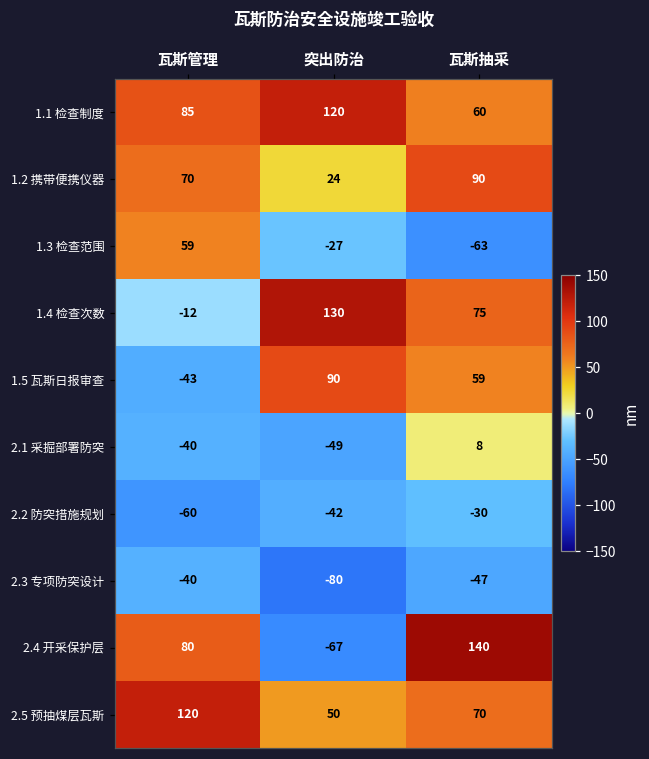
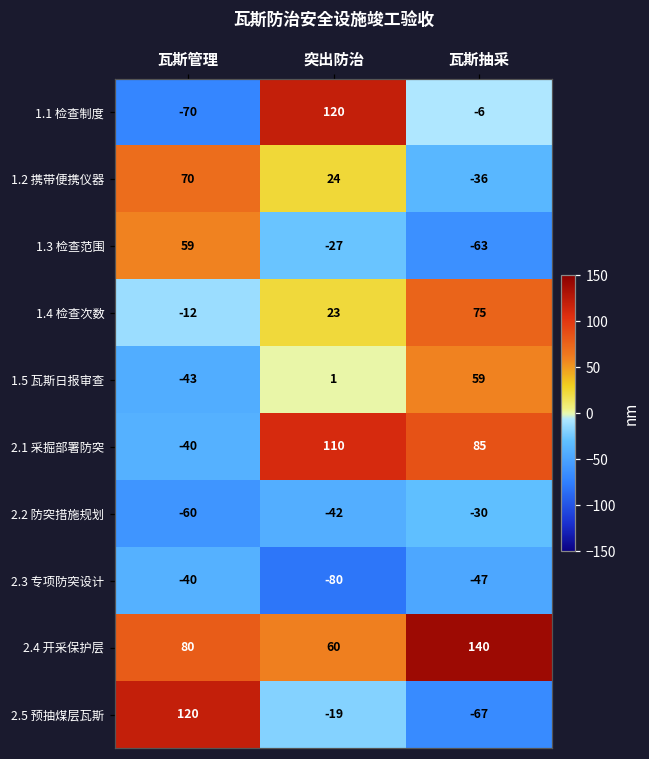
  {
    "1.1 检查制度": {
-     "瓦斯管理": 85,
+     "瓦斯管理": -70,
      "突出防治": 120,
-     "瓦斯抽采": 60
+     "瓦斯抽采": -6
    },
    "1.2 携带便携仪器": {
      "瓦斯管理": 70,
      "突出防治": 24,
-     "瓦斯抽采": 90
+     "瓦斯抽采": -36
    },
    "1.3 检查范围": {
      "瓦斯管理": 59,
      "突出防治": -27,
      "瓦斯抽采": -63
    },
    "1.4 检查次数": {
      "瓦斯管理": -12,
-     "突出防治": 130,
+     "突出防治": 23,
      "瓦斯抽采": 75
    },
    "1.5 瓦斯日报审查": {
      "瓦斯管理": -43,
-     "突出防治": 90,
+     "突出防治": 1,
      "瓦斯抽采": 59
    },
    "2.1 采掘部署防突": {
      "瓦斯管理": -40,
-     "突出防治": -49,
-     "瓦斯抽采": 8
+     "突出防治": 110,
+     "瓦斯抽采": 85
    },
    "2.2 防突措施规划": {
      "瓦斯管理": -60,
      "突出防治": -42,
      "瓦斯抽采": -30
    },
    "2.3 专项防突设计": {
      "瓦斯管理": -40,
      "突出防治": -80,
      "瓦斯抽采": -47
    },
    "2.4 开采保护层": {
      "瓦斯管理": 80,
-     "突出防治": -67,
+     "突出防治": 60,
      "瓦斯抽采": 140
    },
    "2.5 预抽煤层瓦斯": {
      "瓦斯管理": 120,
-     "突出防治": 50,
-     "瓦斯抽采": 70
+     "突出防治": -19,
+     "瓦斯抽采": -67
    }
  }
